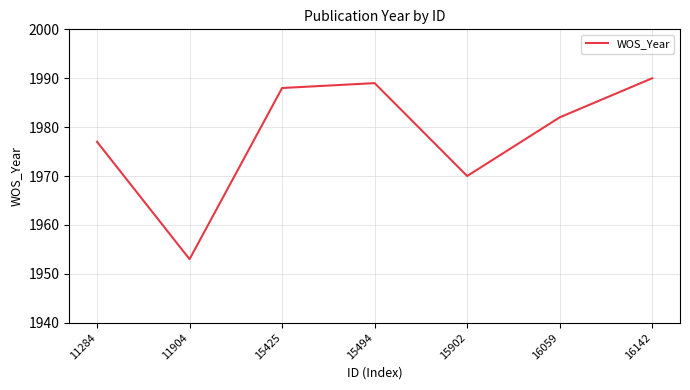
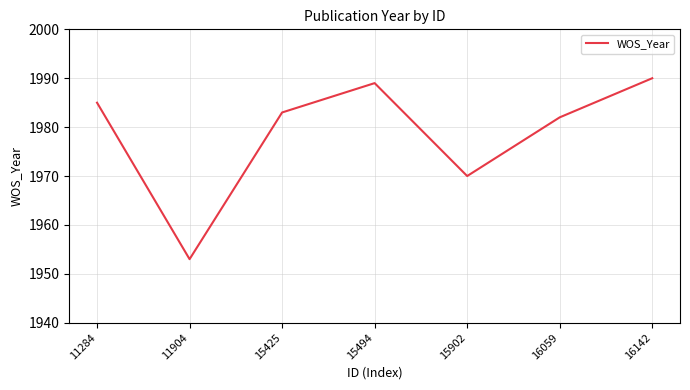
  {
-   "11284": 1977,
+   "11284": 1985,
    "11904": 1953,
-   "15425": 1988,
+   "15425": 1983,
    "15494": 1989,
    "15902": 1970,
    "16059": 1982,
    "16142": 1990
  }
